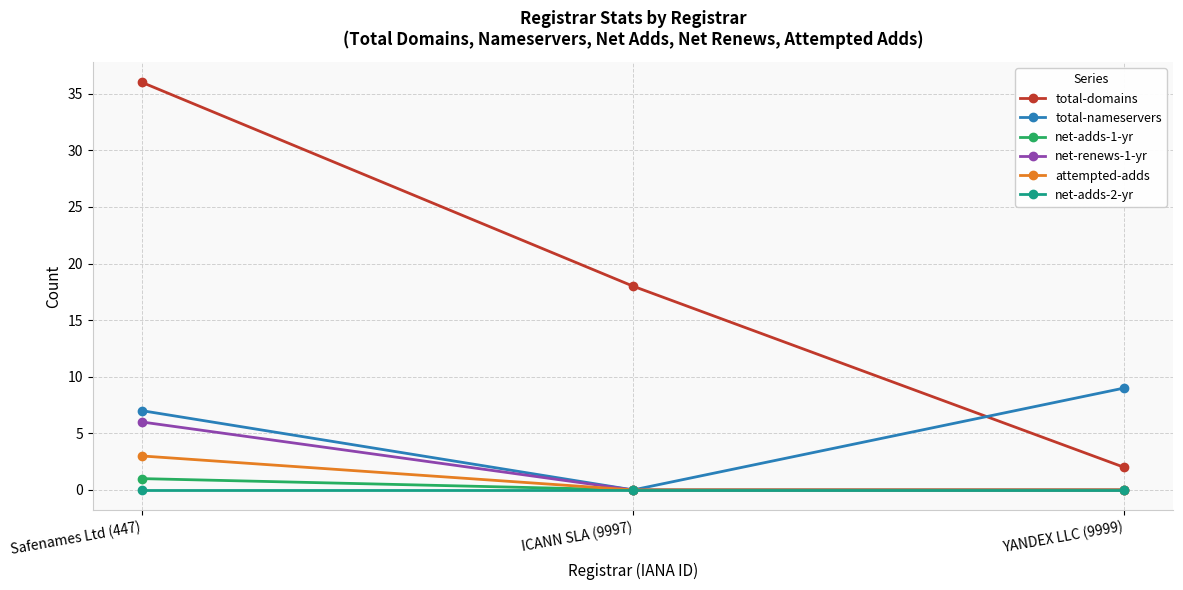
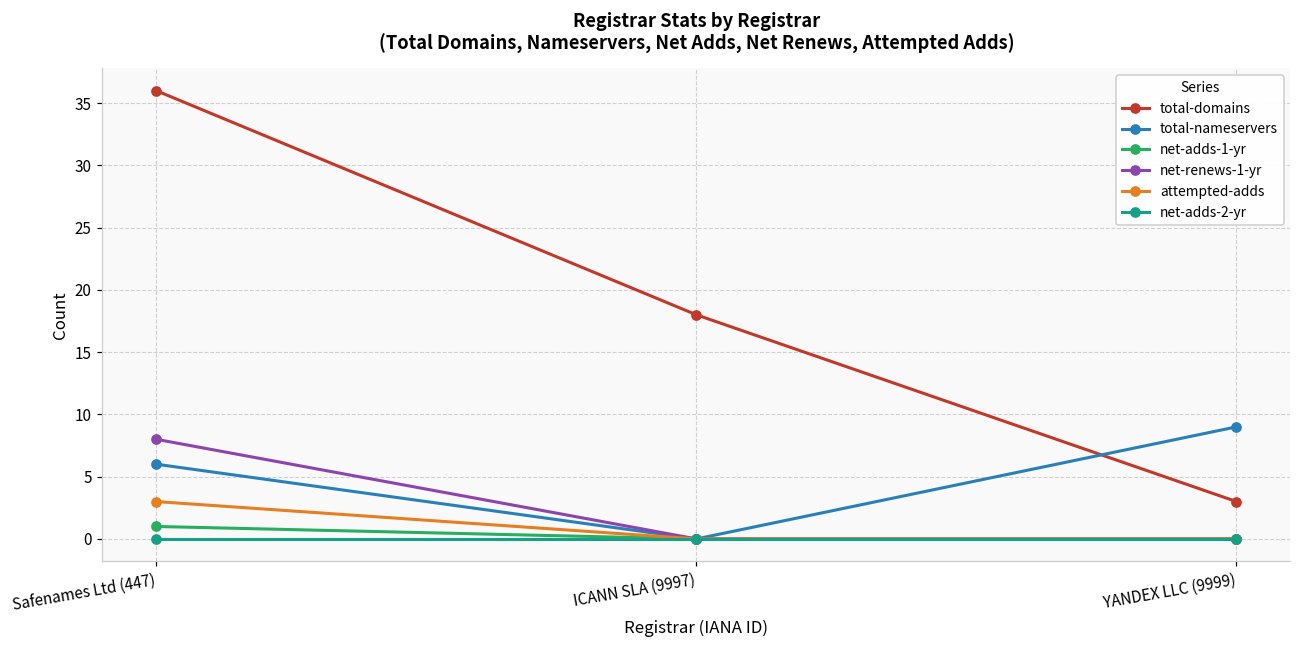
  {
    "total-domains": {
      "Safenames Ltd (447)": 36,
      "ICANN SLA (9997)": 18,
-     "YANDEX LLC (9999)": 2
+     "YANDEX LLC (9999)": 3
    },
    "total-nameservers": {
-     "Safenames Ltd (447)": 7,
+     "Safenames Ltd (447)": 6,
      "YANDEX LLC (9999)": 9
    },
    "net-renews-1-yr": {
-     "Safenames Ltd (447)": 6
+     "Safenames Ltd (447)": 8
    },
    "attempted-adds": {
      "Safenames Ltd (447)": 3
    }
  }
